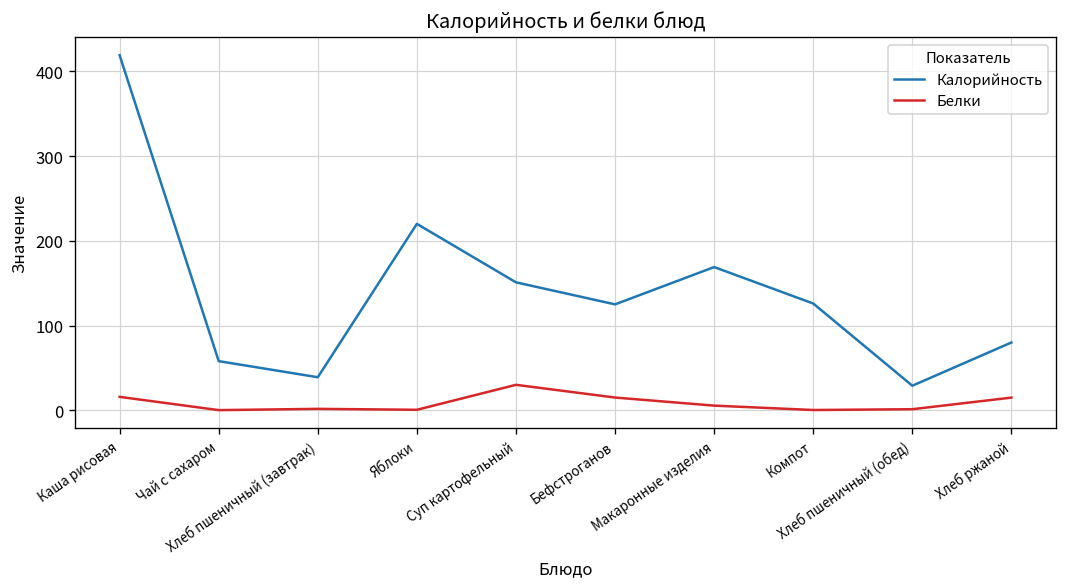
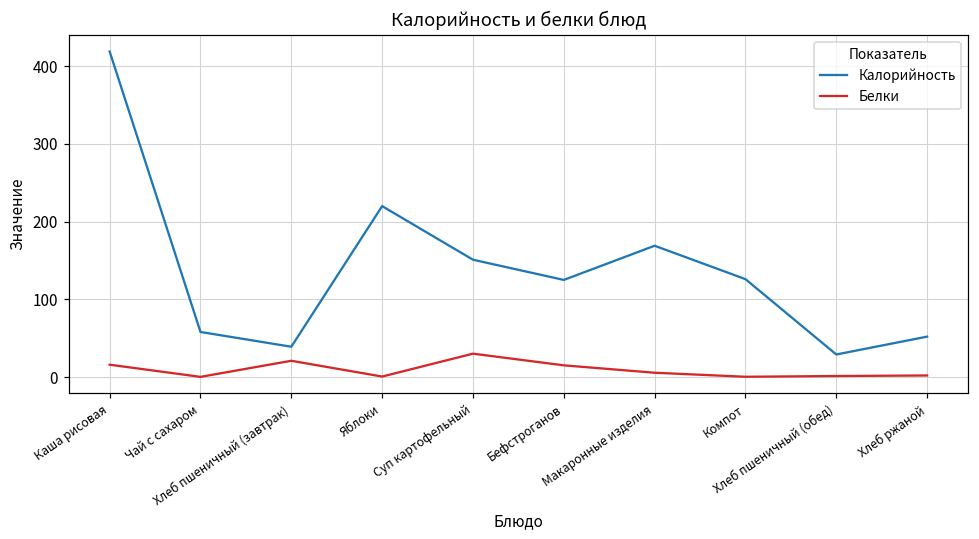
  {
    "Калорийность": {
      "Каша рисовая": 420,
      "Чай с сахаром": 60,
      "Хлеб пшеничный (завтрак)": 40,
      "Яблоки": 220,
      "Суп картофельный": 150,
      "Бефстроганов": 130,
      "Макаронные изделия": 170,
      "Компот": 130,
      "Хлеб пшеничный (обед)": 30,
-     "Хлеб ржаной": 80
+     "Хлеб ржаной": 50
    },
    "Белки": {
      "Каша рисовая": 20,
      "Чай с сахаром": 0,
-     "Хлеб пшеничный (завтрак)": 0,
+     "Хлеб пшеничный (завтрак)": 20,
      "Яблоки": 0,
      "Суп картофельный": 30,
      "Бефстроганов": 20,
      "Макаронные изделия": 10,
      "Компот": 0,
      "Хлеб пшеничный (обед)": 0,
-     "Хлеб ржаной": 10
+     "Хлеб ржаной": 0
    }
  }
